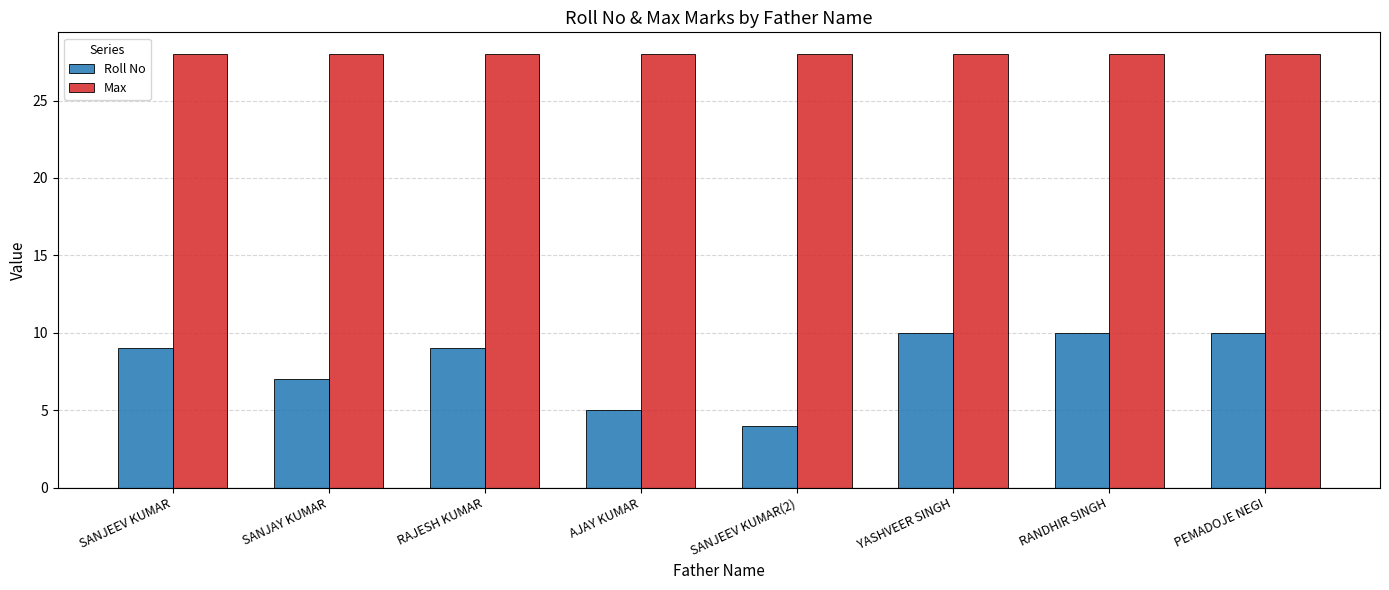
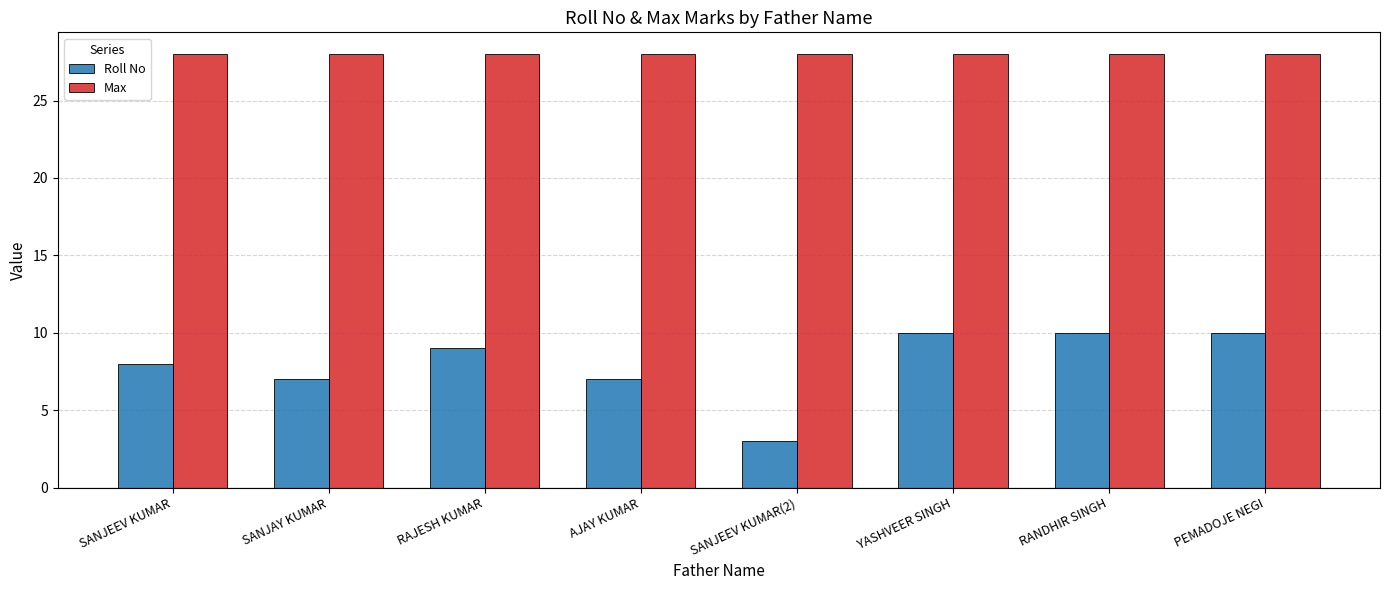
  {
    "Roll No": {
-     "SANJEEV KUMAR": 9,
+     "SANJEEV KUMAR": 8,
      "SANJAY KUMAR": 7,
      "RAJESH KUMAR": 9,
-     "AJAY KUMAR": 5,
-     "SANJEEV KUMAR(2)": 4,
+     "AJAY KUMAR": 7,
+     "SANJEEV KUMAR(2)": 3,
      "YASHVEER SINGH": 10,
      "RANDHIR SINGH": 10,
      "PEMADOJE NEGI": 10
    },
    "Max": {
      "SANJEEV KUMAR": 28,
      "SANJAY KUMAR": 28,
      "RAJESH KUMAR": 28,
      "AJAY KUMAR": 28,
      "SANJEEV KUMAR(2)": 28,
      "YASHVEER SINGH": 28,
      "RANDHIR SINGH": 28,
      "PEMADOJE NEGI": 28
    }
  }
